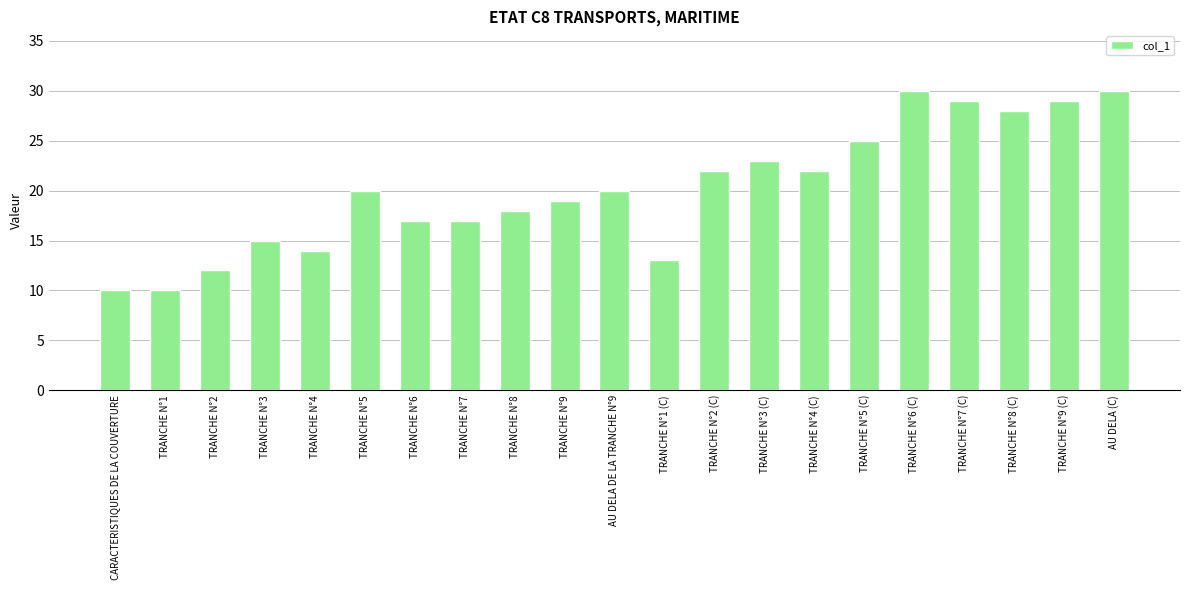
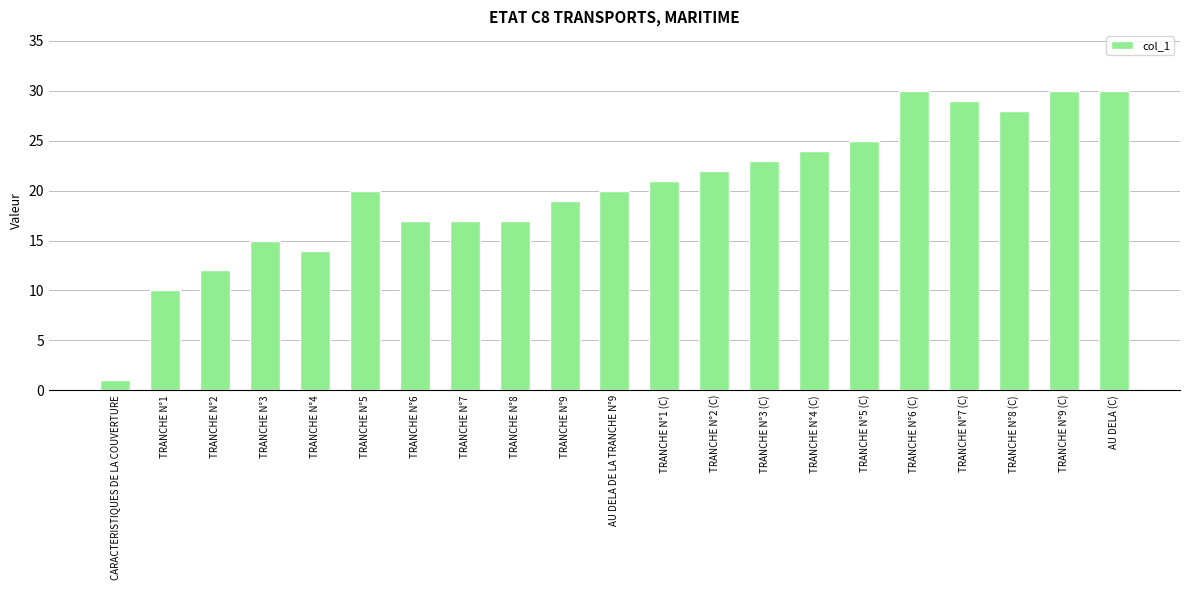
  {
-   "CARACTERISTIQUES DE LA COUVERTURE": 10,
+   "CARACTERISTIQUES DE LA COUVERTURE": 1,
    "TRANCHE N°1": 10,
    "TRANCHE N°2": 12,
    "TRANCHE N°3": 15,
    "TRANCHE N°4": 14,
    "TRANCHE N°5": 20,
    "TRANCHE N°6": 17,
    "TRANCHE N°7": 17,
-   "TRANCHE N°8": 18,
+   "TRANCHE N°8": 17,
    "TRANCHE N°9": 19,
    "AU DELA DE LA TRANCHE N°9": 20,
-   "TRANCHE N°1 (C)": 13,
+   "TRANCHE N°1 (C)": 21,
    "TRANCHE N°2 (C)": 22,
    "TRANCHE N°3 (C)": 23,
-   "TRANCHE N°4 (C)": 22,
+   "TRANCHE N°4 (C)": 24,
    "TRANCHE N°5 (C)": 25,
    "TRANCHE N°6 (C)": 30,
    "TRANCHE N°7 (C)": 29,
    "TRANCHE N°8 (C)": 28,
-   "TRANCHE N°9 (C)": 29,
+   "TRANCHE N°9 (C)": 30,
    "AU DELA (C)": 30
  }
